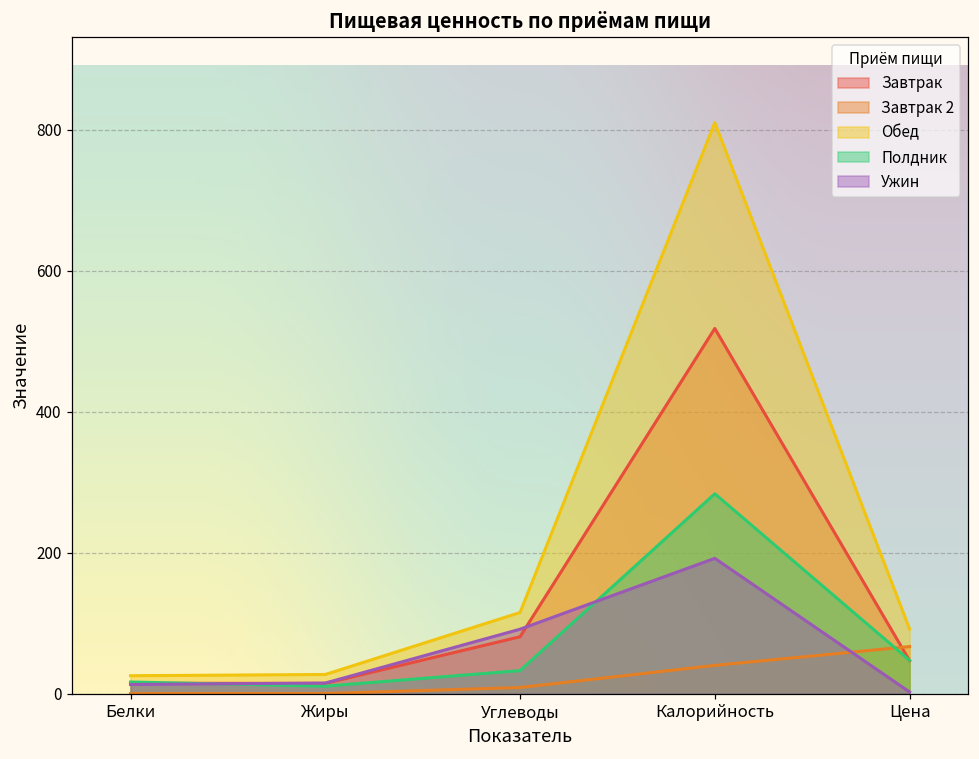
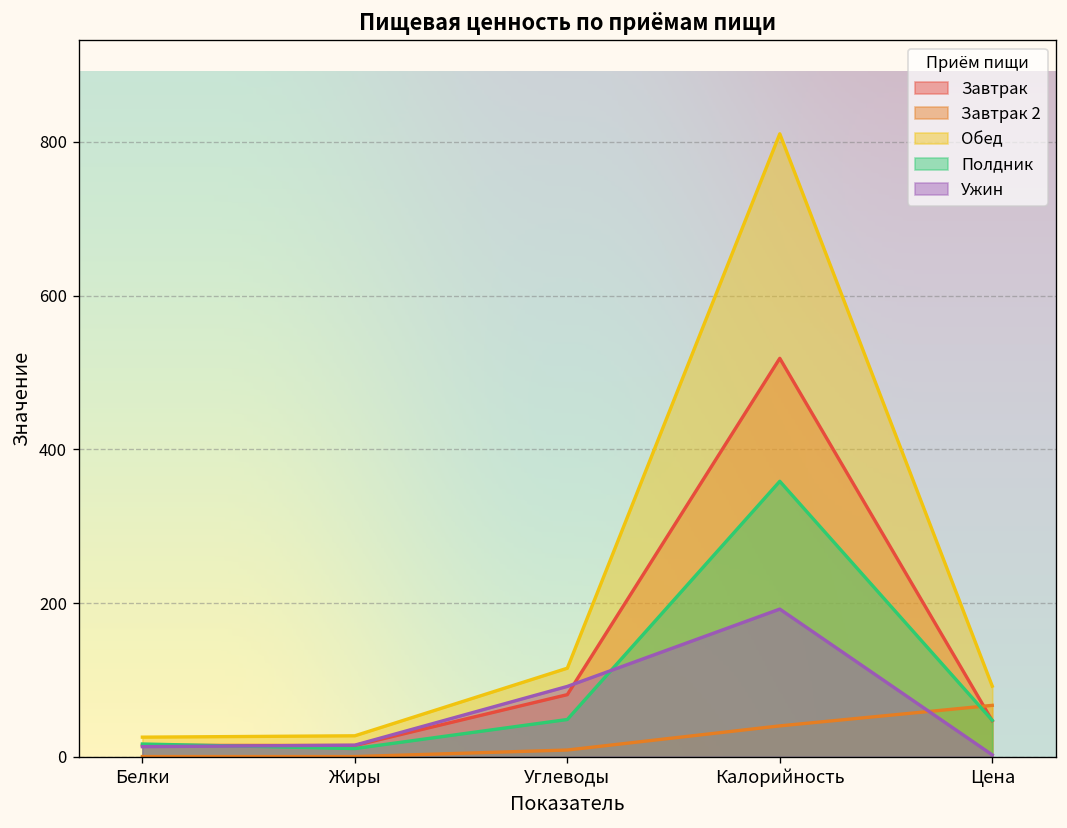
  {
    "Полдник": {
-     "Углеводы": 30,
-     "Калорийность": 280
+     "Углеводы": 50,
+     "Калорийность": 360
    },
    "Ужин": {
      "Углеводы": 90,
      "Калорийность": 190,
      "Цена": 0
    }
  }
